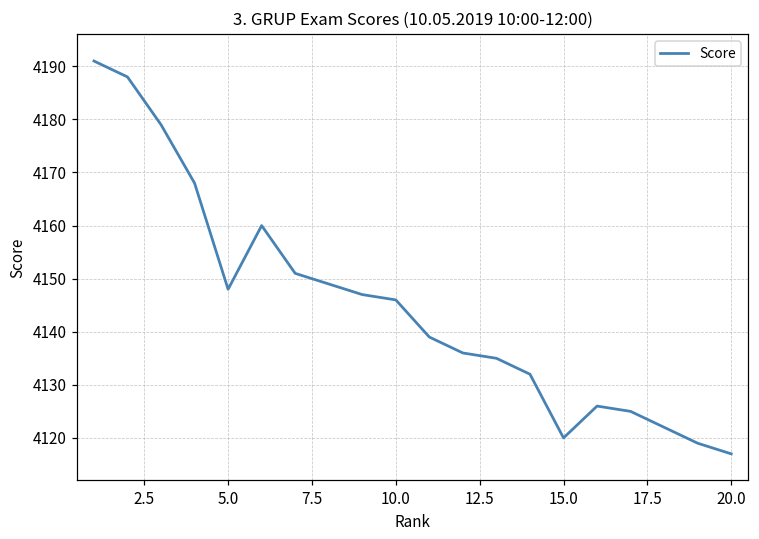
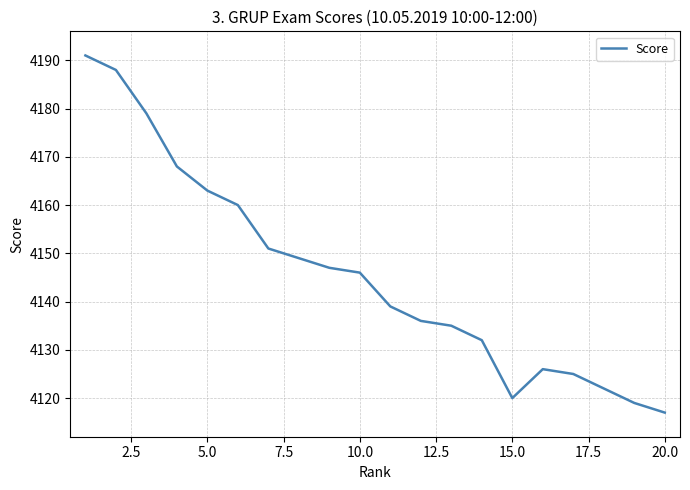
  {
-   "5.0": 4148,
+   "5.0": 4163,
    "10.0": 4146,
    "15.0": 4120,
    "20.0": 4117
  }
